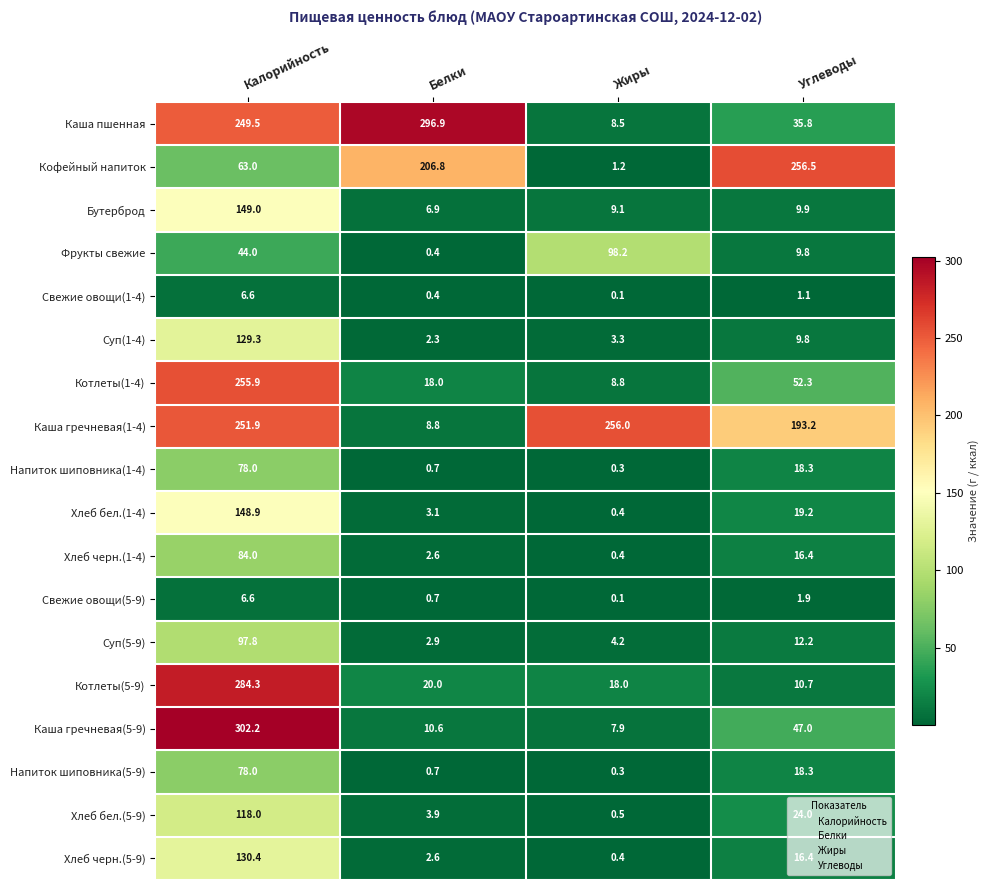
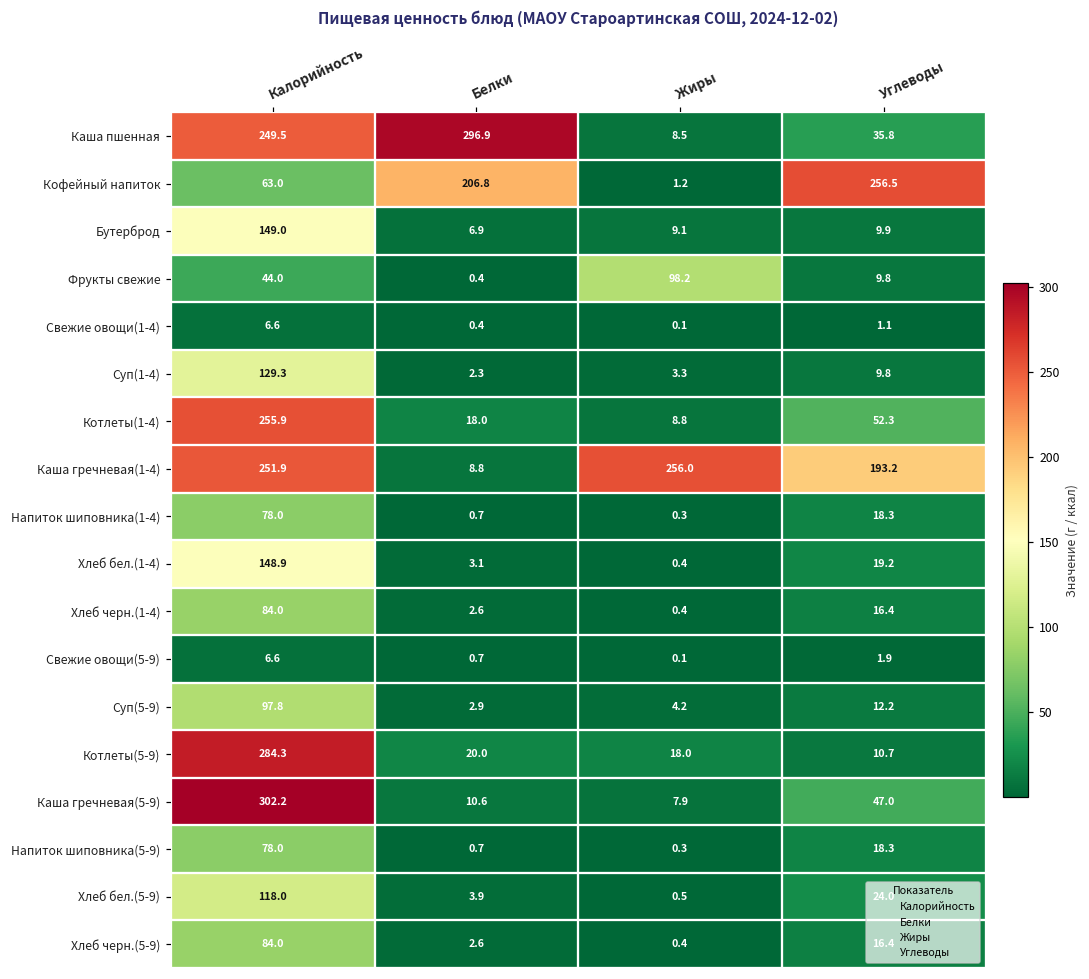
  {
    "Каша пшенная": {
      "Калорийность": 249.5,
      "Белки": 296.9,
      "Жиры": 8.5,
      "Углеводы": 35.8
    },
    "Кофейный напиток": {
      "Калорийность": 63.0,
      "Белки": 206.8,
      "Жиры": 1.2,
      "Углеводы": 256.5
    },
    "Бутерброд": {
      "Калорийность": 149.0,
      "Белки": 6.9,
      "Жиры": 9.1,
      "Углеводы": 9.9
    },
    "Фрукты свежие": {
      "Калорийность": 44.0,
      "Белки": 0.4,
      "Жиры": 98.2,
      "Углеводы": 9.8
    },
    "Свежие овощи(1-4)": {
      "Калорийность": 6.6,
      "Белки": 0.4,
      "Жиры": 0.1,
      "Углеводы": 1.1
    },
    "Суп(1-4)": {
      "Калорийность": 129.3,
      "Белки": 2.3,
      "Жиры": 3.3,
      "Углеводы": 9.8
    },
    "Котлеты(1-4)": {
      "Калорийность": 255.9,
      "Белки": 18.0,
      "Жиры": 8.8,
      "Углеводы": 52.3
    },
    "Каша гречневая(1-4)": {
      "Калорийность": 251.9,
      "Белки": 8.8,
      "Жиры": 256.0,
      "Углеводы": 193.2
    },
    "Напиток шиповника(1-4)": {
      "Калорийность": 78.0,
      "Белки": 0.7,
      "Жиры": 0.3,
      "Углеводы": 18.3
    },
    "Хлеб бел.(1-4)": {
      "Калорийность": 148.9,
      "Белки": 3.1,
      "Жиры": 0.4,
      "Углеводы": 19.2
    },
    "Хлеб черн.(1-4)": {
      "Калорийность": 84.0,
      "Белки": 2.6,
      "Жиры": 0.4,
      "Углеводы": 16.4
    },
    "Свежие овощи(5-9)": {
      "Калорийность": 6.6,
      "Белки": 0.7,
      "Жиры": 0.1,
      "Углеводы": 1.9
    },
    "Суп(5-9)": {
      "Калорийность": 97.8,
      "Белки": 2.9,
      "Жиры": 4.2,
      "Углеводы": 12.2
    },
    "Котлеты(5-9)": {
      "Калорийность": 284.3,
      "Белки": 20.0,
      "Жиры": 18.0,
      "Углеводы": 10.7
    },
    "Каша гречневая(5-9)": {
      "Калорийность": 302.2,
      "Белки": 10.6,
      "Жиры": 7.9,
      "Углеводы": 47.0
    },
    "Напиток шиповника(5-9)": {
      "Калорийность": 78.0,
      "Белки": 0.7,
      "Жиры": 0.3,
      "Углеводы": 18.3
    },
    "Хлеб бел.(5-9)": {
      "Калорийность": 118.0,
      "Белки": 3.9,
      "Жиры": 0.5
    },
    "Хлеб черн.(5-9)": {
-     "Калорийность": 130.4,
+     "Калорийность": 84.0,
      "Белки": 2.6,
      "Жиры": 0.4
    }
  }
